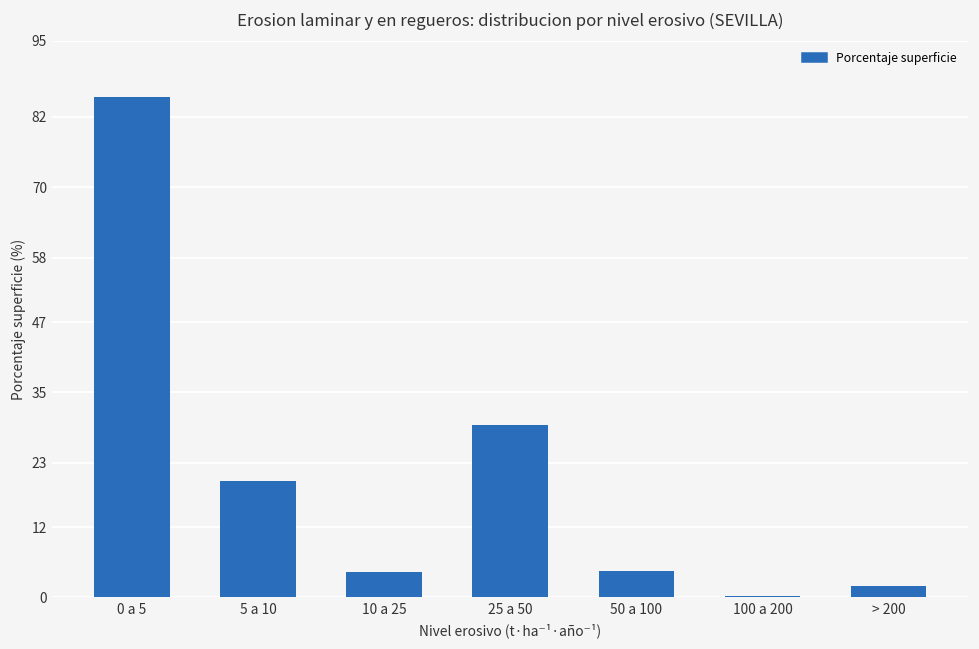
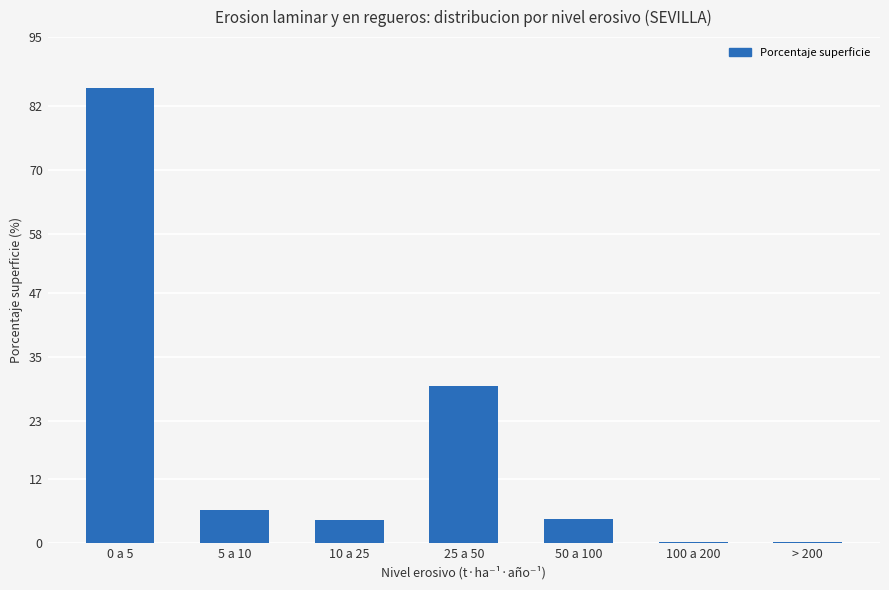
  {
    "0 a 5": 85,
-   "5 a 10": 20,
+   "5 a 10": 6,
    "10 a 25": 4,
    "25 a 50": 29,
    "50 a 100": 5,
-   "> 200": 2
+   "> 200": 0
  }
